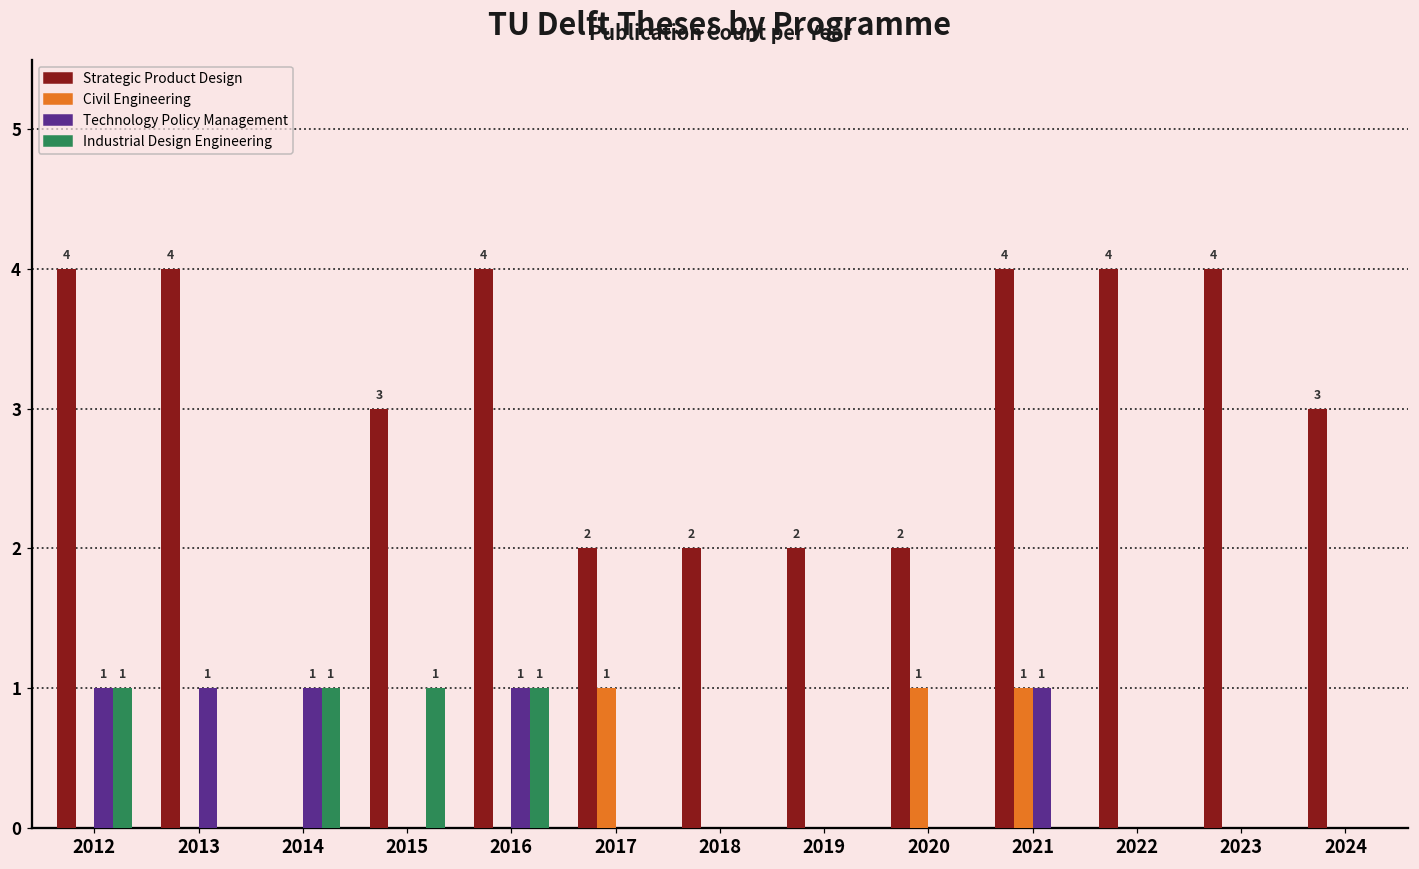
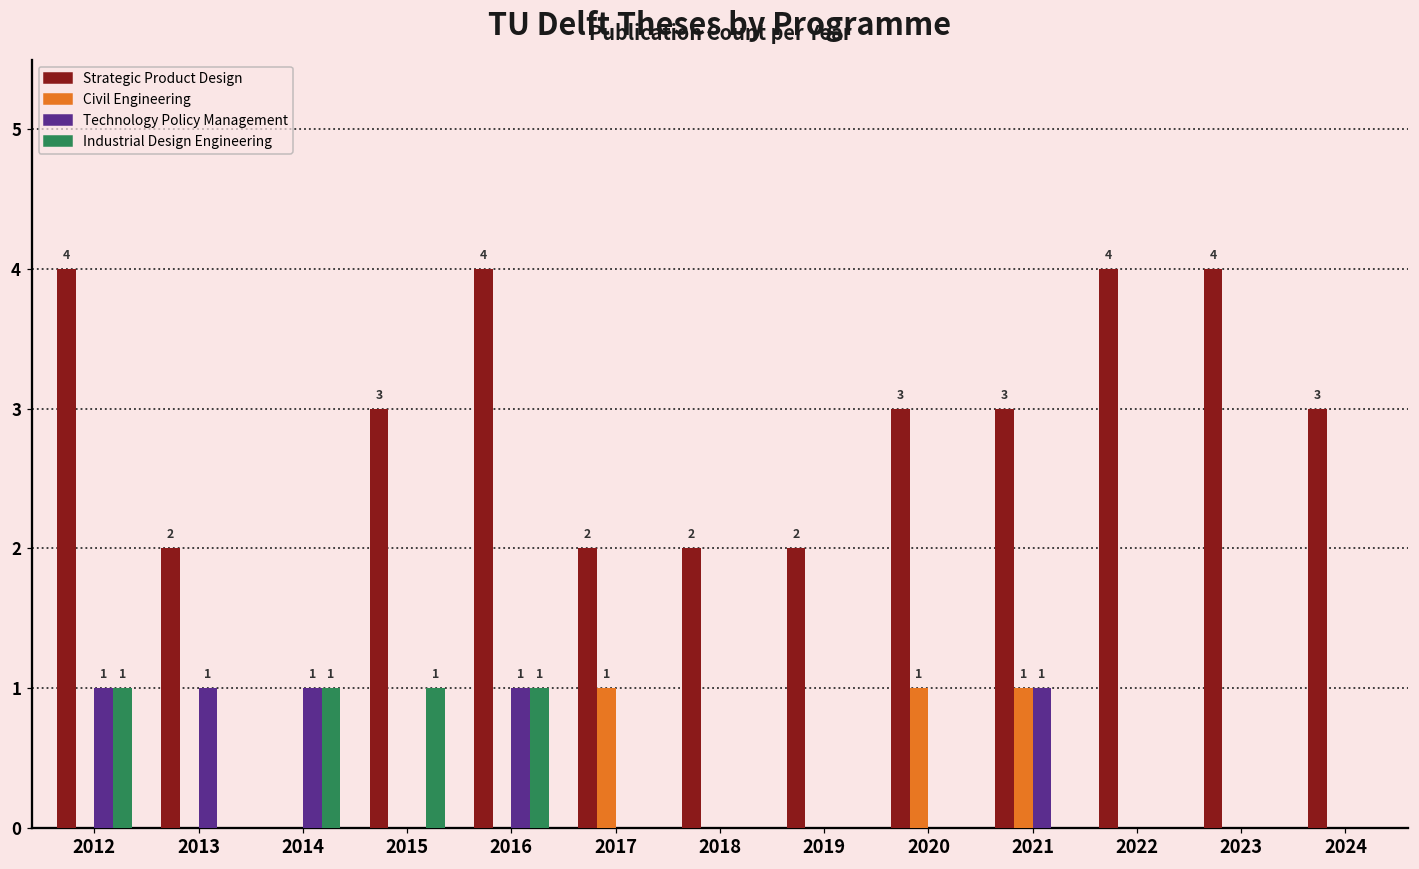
  {
    "Strategic Product Design": {
      "2012": 4,
-     "2013": 4,
+     "2013": 2,
      "2015": 3,
      "2016": 4,
      "2017": 2,
      "2018": 2,
      "2019": 2,
-     "2020": 2,
-     "2021": 4,
+     "2020": 3,
+     "2021": 3,
      "2022": 4,
      "2023": 4,
      "2024": 3
    },
    "Civil Engineering": {
      "2017": 1,
      "2020": 1,
      "2021": 1
    },
    "Technology Policy Management": {
      "2012": 1,
      "2013": 1,
      "2014": 1,
      "2016": 1,
      "2021": 1
    },
    "Industrial Design Engineering": {
      "2012": 1,
      "2014": 1,
      "2015": 1,
      "2016": 1
    }
  }
